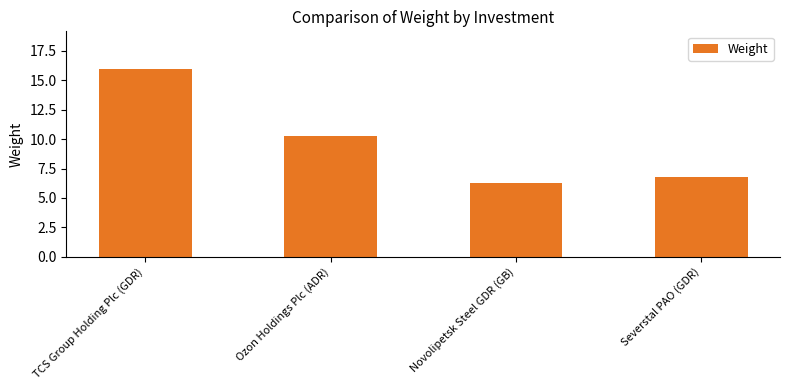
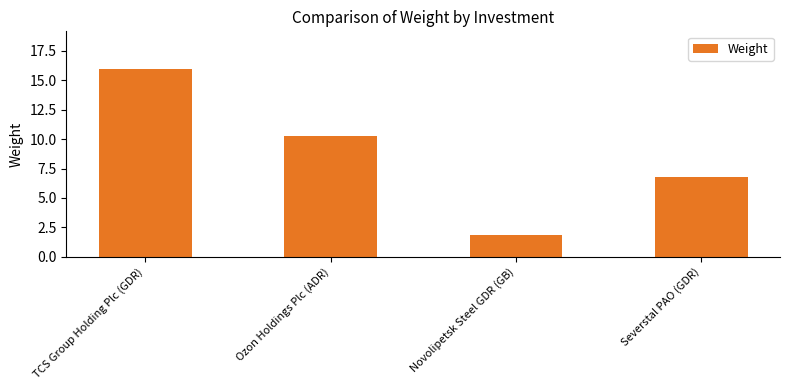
  {
    "TCS Group Holding Plc (GDR)": 16.0,
    "Ozon Holdings Plc (ADR)": 10.2,
-   "Novolipetsk Steel GDR (GB)": 6.3,
+   "Novolipetsk Steel GDR (GB)": 1.8,
    "Severstal PAO (GDR)": 6.8
  }
